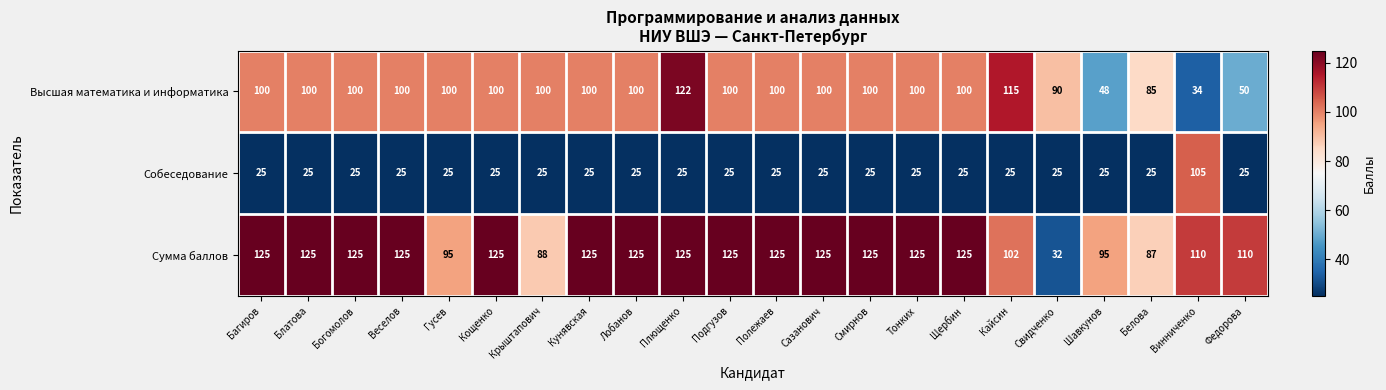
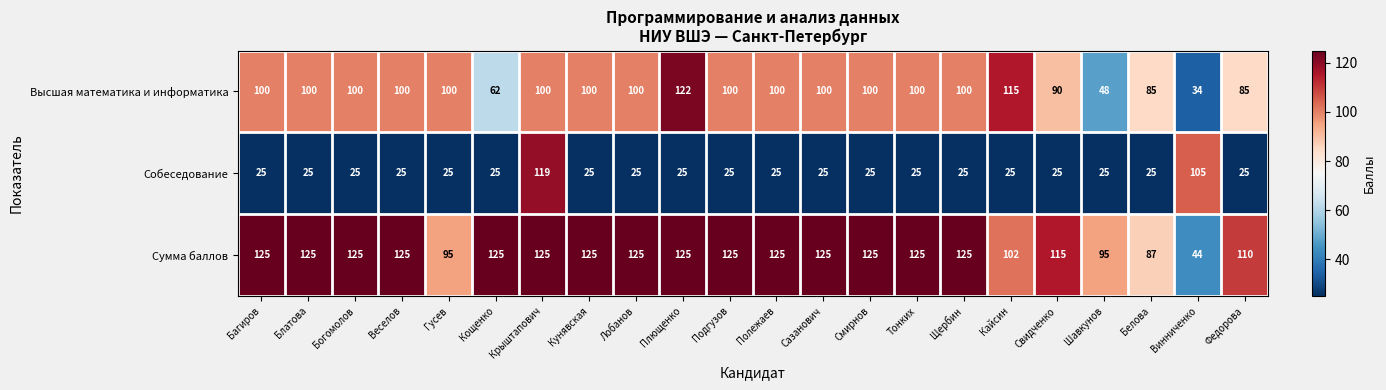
  {
    "Высшая математика и информатика": {
      "Багиров": 100,
      "Блатова": 100,
      "Богомолов": 100,
      "Веселов": 100,
      "Гусев": 100,
-     "Кощенко": 100,
+     "Кощенко": 62,
      "Крыштапович": 100,
      "Кунявская": 100,
      "Лобанов": 100,
      "Плющенко": 122,
      "Подгузов": 100,
      "Полежаев": 100,
      "Сазанович": 100,
      "Смирнов": 100,
      "Тонких": 100,
      "Щербин": 100,
      "Кайсин": 115,
      "Свидченко": 90,
      "Шавкунов": 48,
      "Белова": 85,
      "Винниченко": 34,
-     "Федорова": 50
+     "Федорова": 85
    },
    "Собеседование": {
      "Багиров": 25,
      "Блатова": 25,
      "Богомолов": 25,
      "Веселов": 25,
      "Гусев": 25,
      "Кощенко": 25,
-     "Крыштапович": 25,
+     "Крыштапович": 119,
      "Кунявская": 25,
      "Лобанов": 25,
      "Плющенко": 25,
      "Подгузов": 25,
      "Полежаев": 25,
      "Сазанович": 25,
      "Смирнов": 25,
      "Тонких": 25,
      "Щербин": 25,
      "Кайсин": 25,
      "Свидченко": 25,
      "Шавкунов": 25,
      "Белова": 25,
      "Винниченко": 105,
      "Федорова": 25
    },
    "Сумма баллов": {
      "Багиров": 125,
      "Блатова": 125,
      "Богомолов": 125,
      "Веселов": 125,
      "Гусев": 95,
      "Кощенко": 125,
-     "Крыштапович": 88,
+     "Крыштапович": 125,
      "Кунявская": 125,
      "Лобанов": 125,
      "Плющенко": 125,
      "Подгузов": 125,
      "Полежаев": 125,
      "Сазанович": 125,
      "Смирнов": 125,
      "Тонких": 125,
      "Щербин": 125,
      "Кайсин": 102,
-     "Свидченко": 32,
+     "Свидченко": 115,
      "Шавкунов": 95,
      "Белова": 87,
-     "Винниченко": 110,
+     "Винниченко": 44,
      "Федорова": 110
    }
  }
